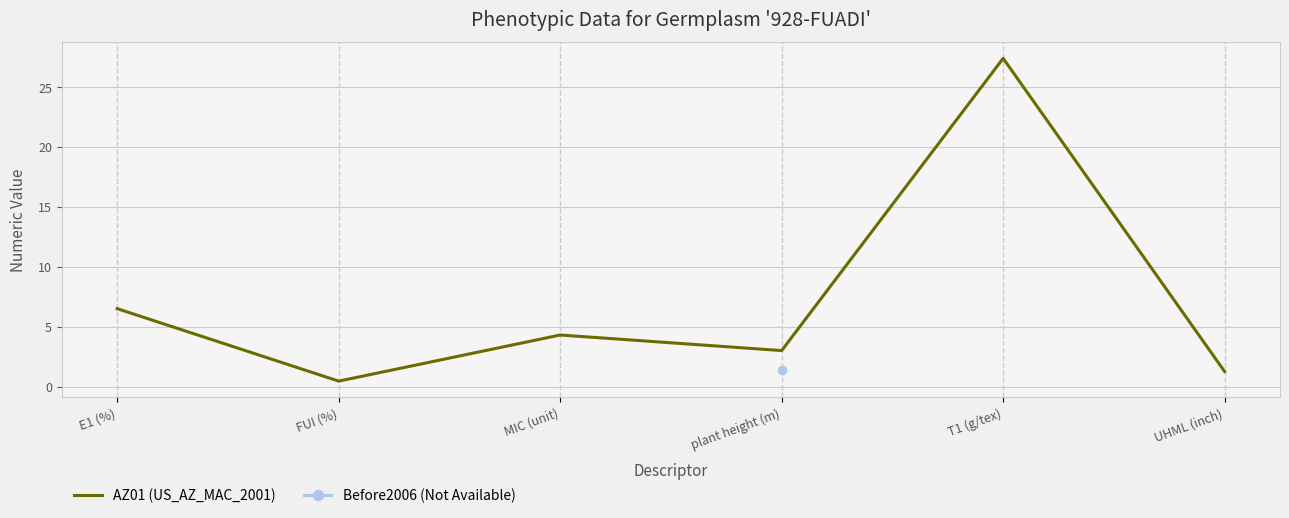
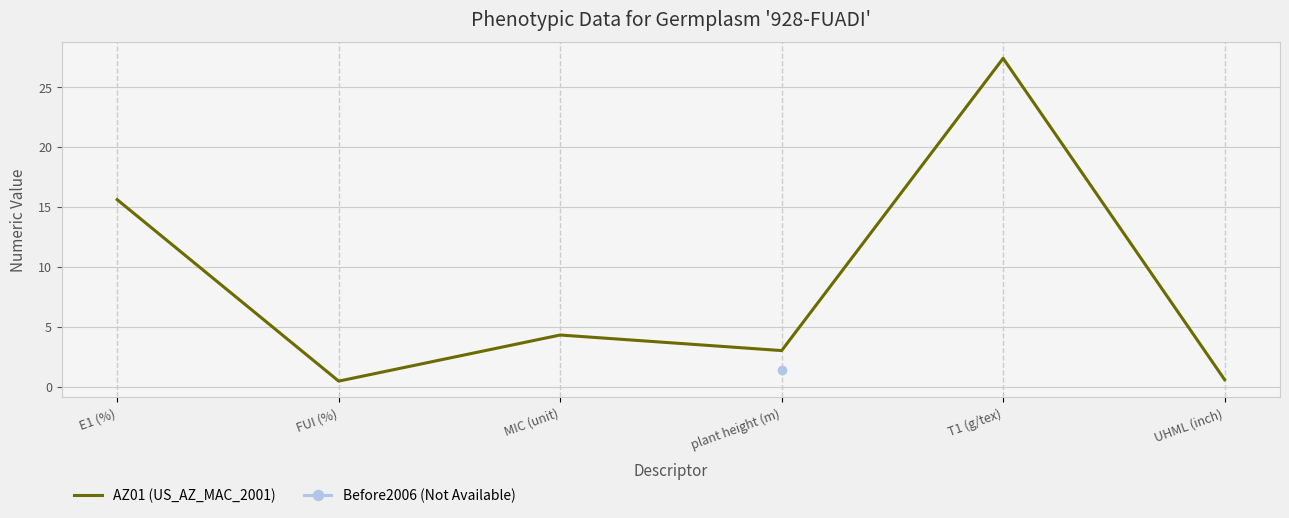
  {
    "AZ01 (US_AZ_MAC_2001)": {
-     "E1 (%)": 6.5,
+     "E1 (%)": 15.6,
      "FUI (%)": 0.5,
      "MIC (unit)": 4.3,
      "plant height (m)": 3.0,
      "T1 (g/tex)": 27.4,
-     "UHML (inch)": 1.3
+     "UHML (inch)": 0.6
    },
    "Before2006 (Not Available)": {
      "plant height (m)": 1.4
    }
  }
